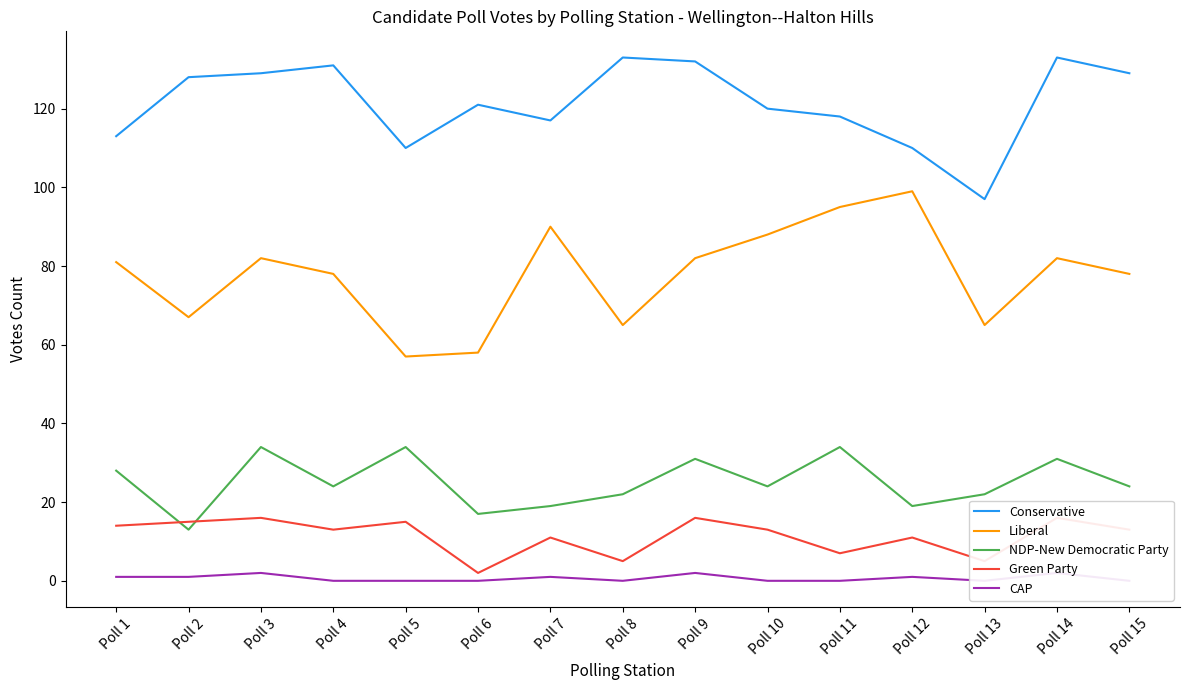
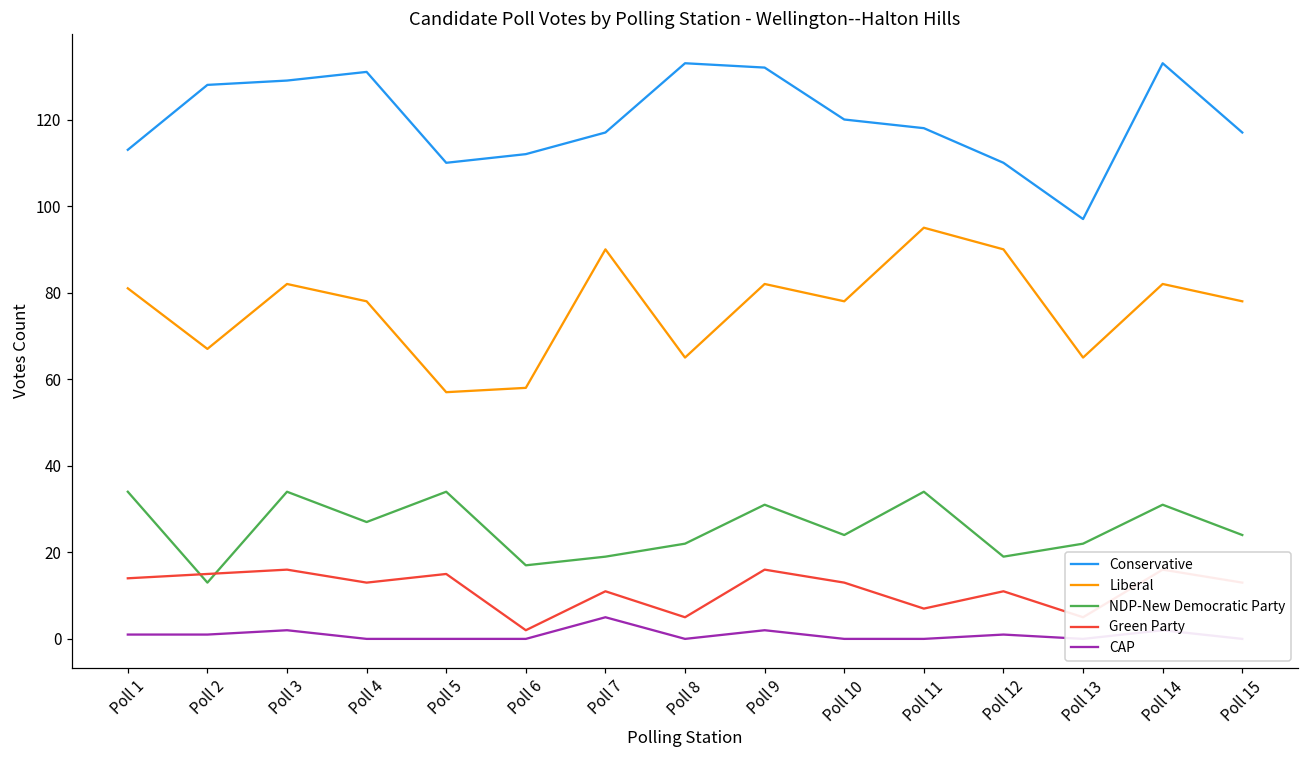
  {
    "Conservative": {
      "Poll 1": 113,
      "Poll 2": 128,
      "Poll 3": 129,
      "Poll 4": 131,
      "Poll 5": 110,
-     "Poll 6": 121,
+     "Poll 6": 112,
      "Poll 7": 117,
      "Poll 8": 133,
      "Poll 9": 132,
      "Poll 10": 120,
      "Poll 11": 118,
      "Poll 12": 110,
      "Poll 13": 97,
      "Poll 14": 133,
-     "Poll 15": 129
+     "Poll 15": 117
    },
    "Liberal": {
      "Poll 1": 81,
      "Poll 2": 67,
      "Poll 3": 82,
      "Poll 4": 78,
      "Poll 5": 57,
      "Poll 6": 58,
      "Poll 7": 90,
      "Poll 8": 65,
      "Poll 9": 82,
-     "Poll 10": 88,
+     "Poll 10": 78,
      "Poll 11": 95,
-     "Poll 12": 99,
+     "Poll 12": 90,
      "Poll 13": 65,
      "Poll 14": 82,
      "Poll 15": 78
    },
    "NDP-New Democratic Party": {
-     "Poll 1": 28,
+     "Poll 1": 34,
      "Poll 2": 13,
      "Poll 3": 34,
-     "Poll 4": 24,
+     "Poll 4": 27,
      "Poll 5": 34,
      "Poll 6": 17,
      "Poll 7": 19,
      "Poll 8": 22,
      "Poll 9": 31,
      "Poll 10": 24,
      "Poll 11": 34,
      "Poll 12": 19,
      "Poll 13": 22,
      "Poll 14": 31,
      "Poll 15": 24
    },
    "Green Party": {
      "Poll 1": 14,
      "Poll 2": 15,
      "Poll 3": 16,
      "Poll 4": 13,
      "Poll 5": 15,
      "Poll 6": 2,
      "Poll 7": 11,
      "Poll 8": 5,
      "Poll 9": 16,
      "Poll 10": 13,
      "Poll 11": 7,
      "Poll 12": 11
    },
    "CAP": {
      "Poll 1": 1,
      "Poll 2": 1,
      "Poll 3": 2,
      "Poll 4": 0,
      "Poll 5": 0,
      "Poll 6": 0,
-     "Poll 7": 1,
+     "Poll 7": 5,
      "Poll 8": 0,
      "Poll 9": 2,
      "Poll 10": 0,
      "Poll 11": 0,
      "Poll 12": 1
    }
  }
